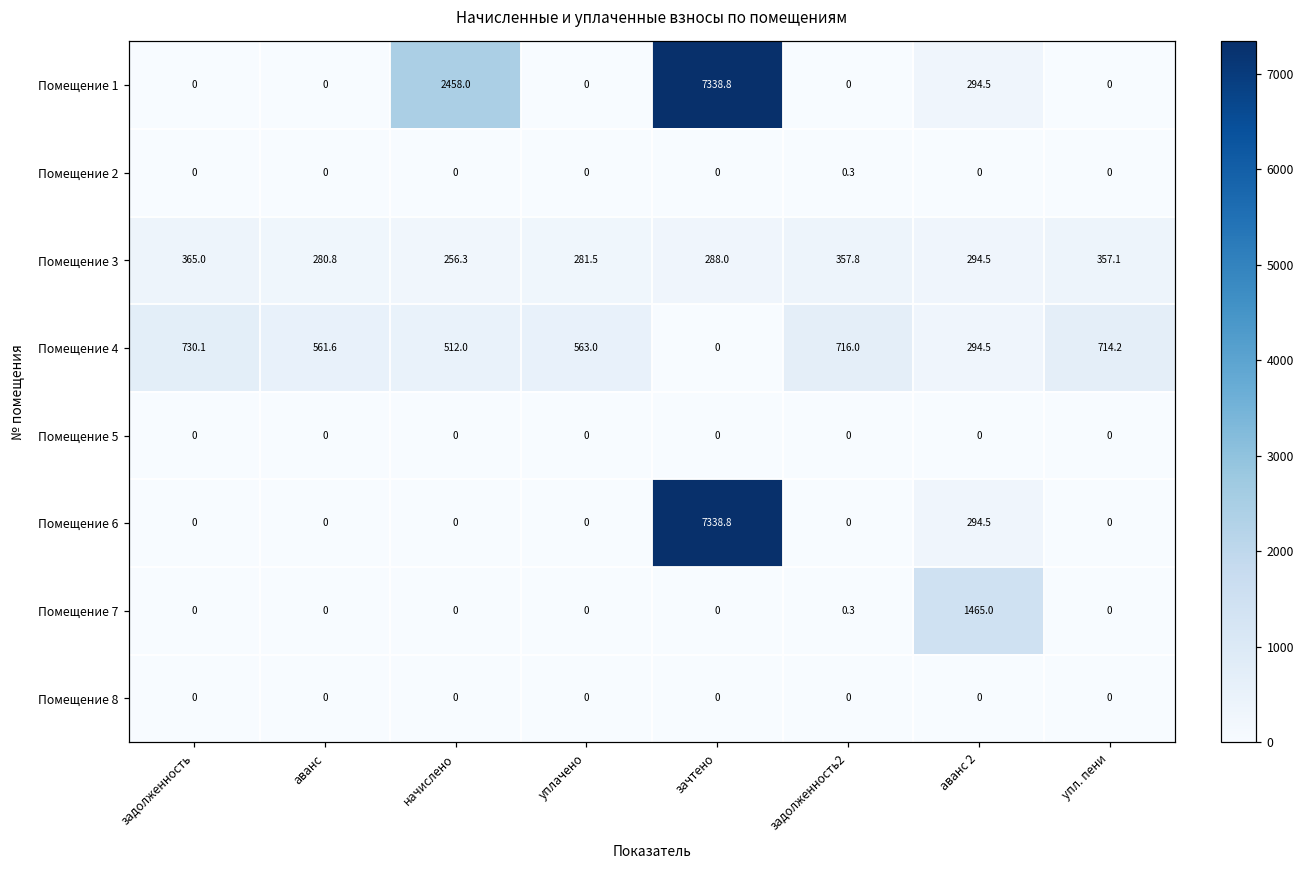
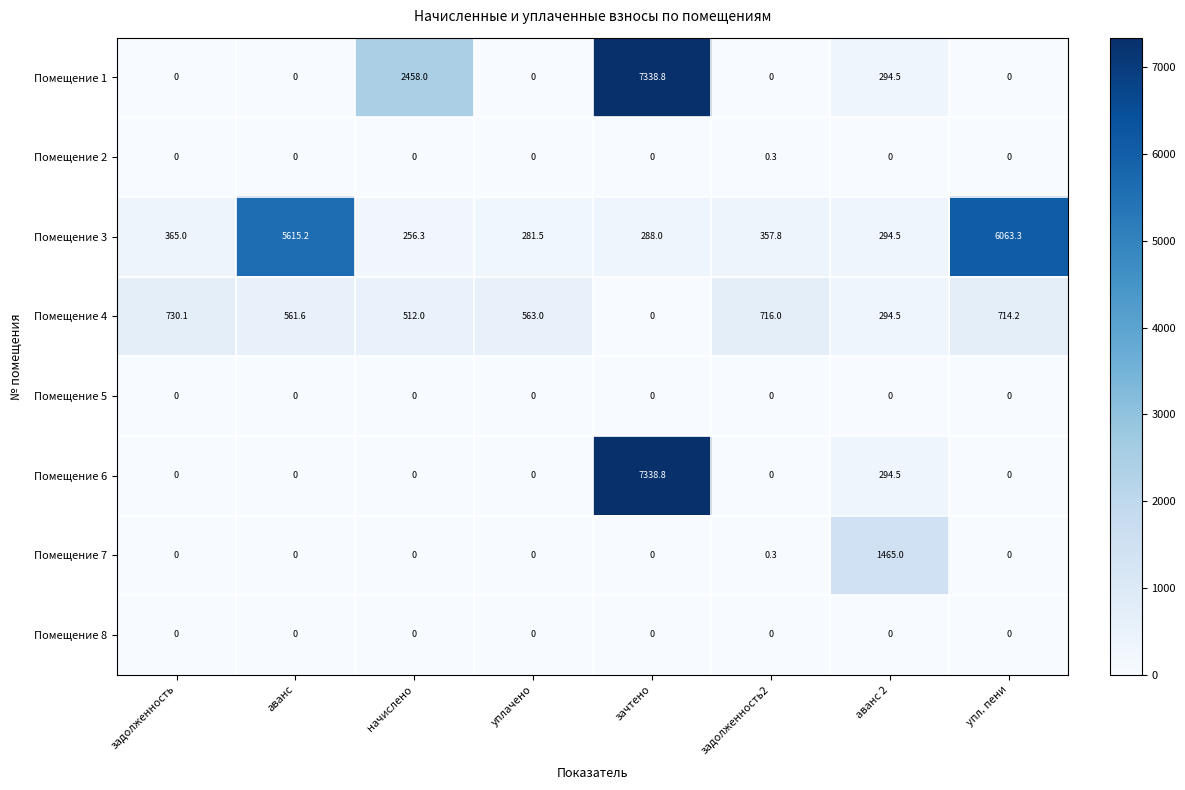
  {
    "Помещение 1": {
      "задолженность": 0,
      "аванс": 0,
      "начислено": 2458.0,
      "уплачено": 0,
      "зачтено": 7338.8,
      "задолженность2": 0,
      "аванс 2": 294.5,
      "упл. пени": 0
    },
    "Помещение 2": {
      "задолженность": 0,
      "аванс": 0,
      "начислено": 0,
      "уплачено": 0,
      "зачтено": 0,
      "задолженность2": 0.3,
      "аванс 2": 0,
      "упл. пени": 0
    },
    "Помещение 3": {
      "задолженность": 365.0,
-     "аванс": 280.8,
+     "аванс": 5615.2,
      "начислено": 256.3,
      "уплачено": 281.5,
      "зачтено": 288.0,
      "задолженность2": 357.8,
      "аванс 2": 294.5,
-     "упл. пени": 357.1
+     "упл. пени": 6063.3
    },
    "Помещение 4": {
      "задолженность": 730.1,
      "аванс": 561.6,
      "начислено": 512.0,
      "уплачено": 563.0,
      "зачтено": 0,
      "задолженность2": 716.0,
      "аванс 2": 294.5,
      "упл. пени": 714.2
    },
    "Помещение 5": {
      "задолженность": 0,
      "аванс": 0,
      "начислено": 0,
      "уплачено": 0,
      "зачтено": 0,
      "задолженность2": 0,
      "аванс 2": 0,
      "упл. пени": 0
    },
    "Помещение 6": {
      "задолженность": 0,
      "аванс": 0,
      "начислено": 0,
      "уплачено": 0,
      "зачтено": 7338.8,
      "задолженность2": 0,
      "аванс 2": 294.5,
      "упл. пени": 0
    },
    "Помещение 7": {
      "задолженность": 0,
      "аванс": 0,
      "начислено": 0,
      "уплачено": 0,
      "зачтено": 0,
      "задолженность2": 0.3,
      "аванс 2": 1465.0,
      "упл. пени": 0
    },
    "Помещение 8": {
      "задолженность": 0,
      "аванс": 0,
      "начислено": 0,
      "уплачено": 0,
      "зачтено": 0,
      "задолженность2": 0,
      "аванс 2": 0,
      "упл. пени": 0
    }
  }
